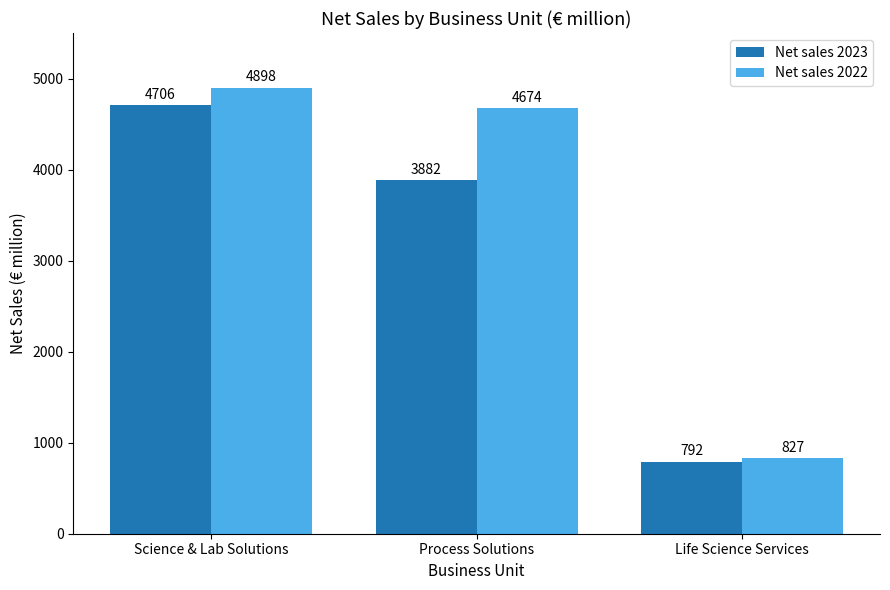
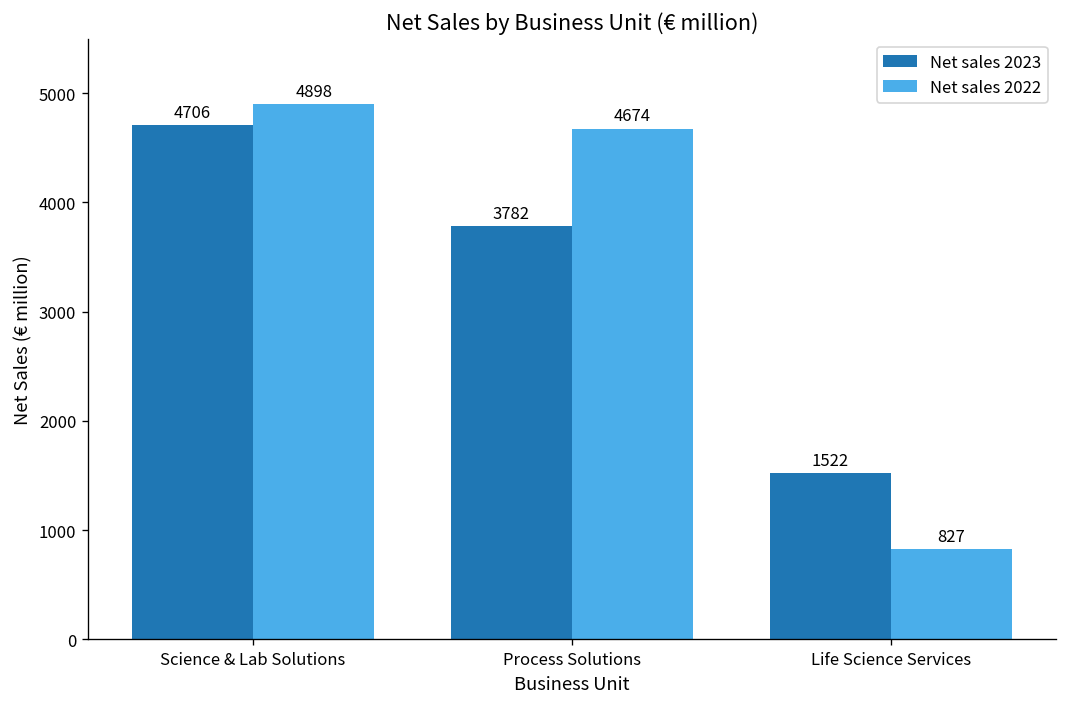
  {
    "Net sales 2023": {
      "Science & Lab Solutions": 4706,
-     "Process Solutions": 3882,
-     "Life Science Services": 792
+     "Process Solutions": 3782,
+     "Life Science Services": 1522
    },
    "Net sales 2022": {
      "Science & Lab Solutions": 4898,
      "Process Solutions": 4674,
      "Life Science Services": 827
    }
  }
